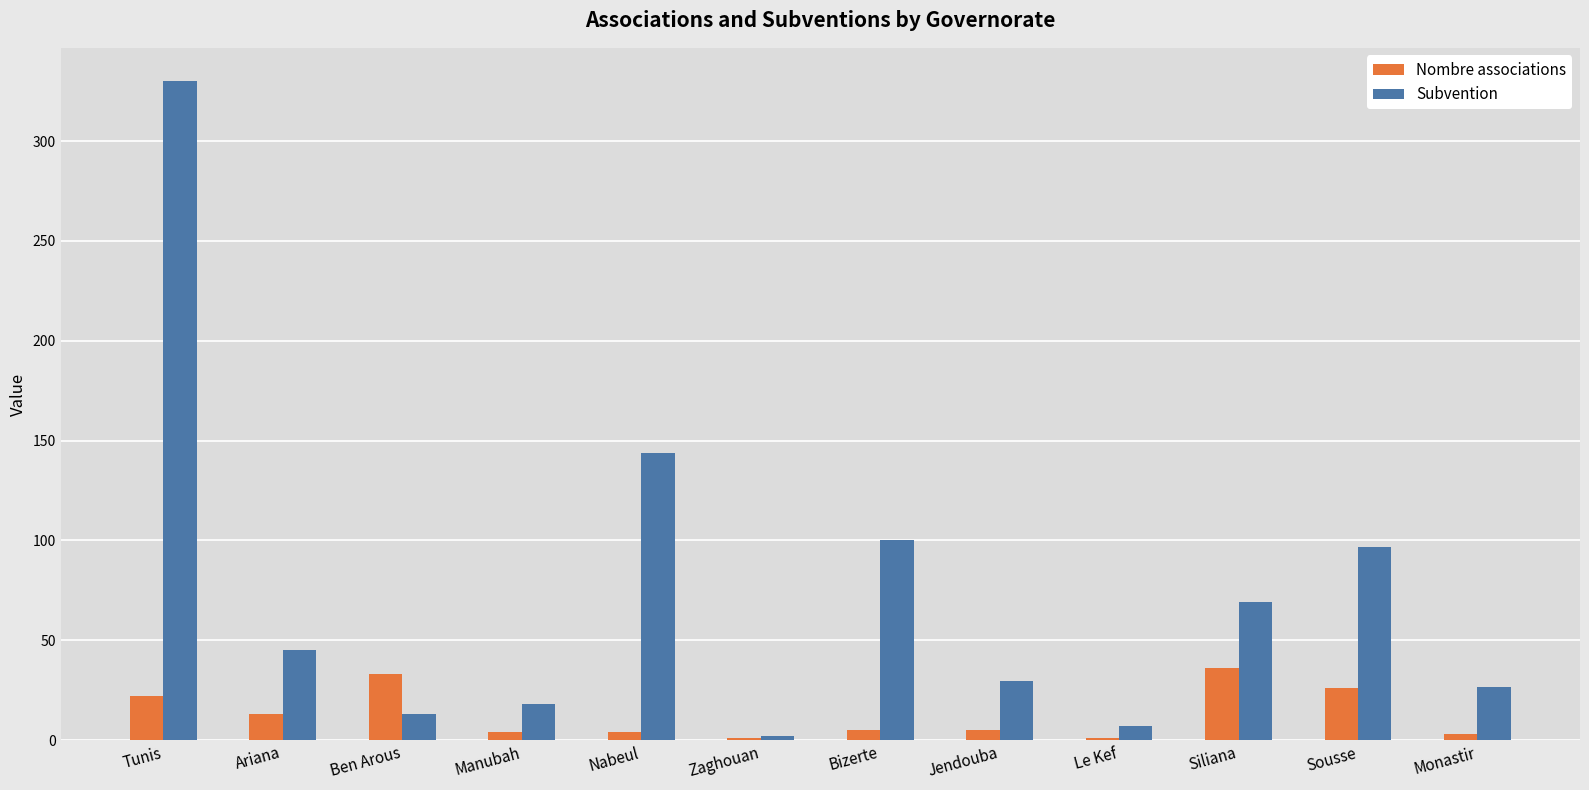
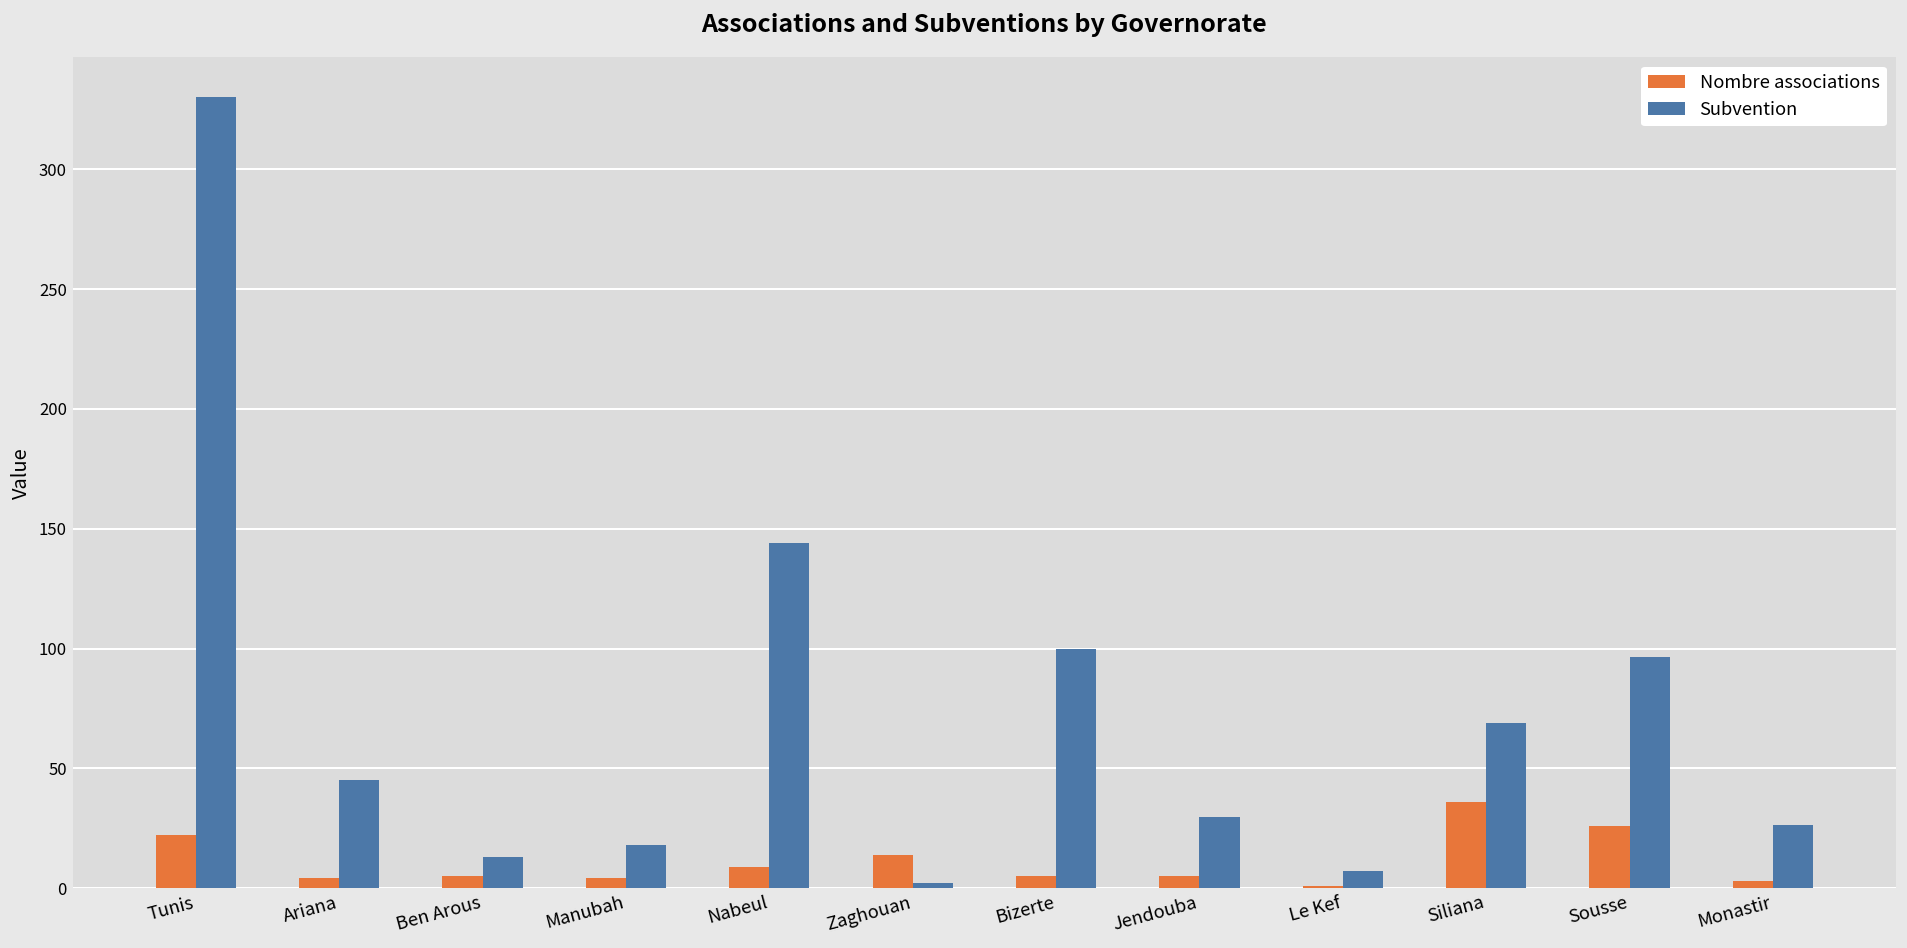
  {
    "Nombre associations": {
      "Tunis": 22,
-     "Ariana": 13,
-     "Ben Arous": 33,
+     "Ariana": 4,
+     "Ben Arous": 5,
      "Manubah": 4,
-     "Nabeul": 4,
-     "Zaghouan": 1,
+     "Nabeul": 9,
+     "Zaghouan": 14,
      "Bizerte": 5,
      "Jendouba": 5,
      "Siliana": 36,
      "Sousse": 26,
      "Monastir": 3
    },
    "Subvention": {
      "Tunis": 330,
      "Ariana": 45,
      "Ben Arous": 13,
      "Manubah": 18,
      "Nabeul": 144,
      "Zaghouan": 2,
      "Bizerte": 100,
      "Jendouba": 30,
      "Le Kef": 7,
      "Siliana": 69,
      "Sousse": 97,
      "Monastir": 27
    }
  }
